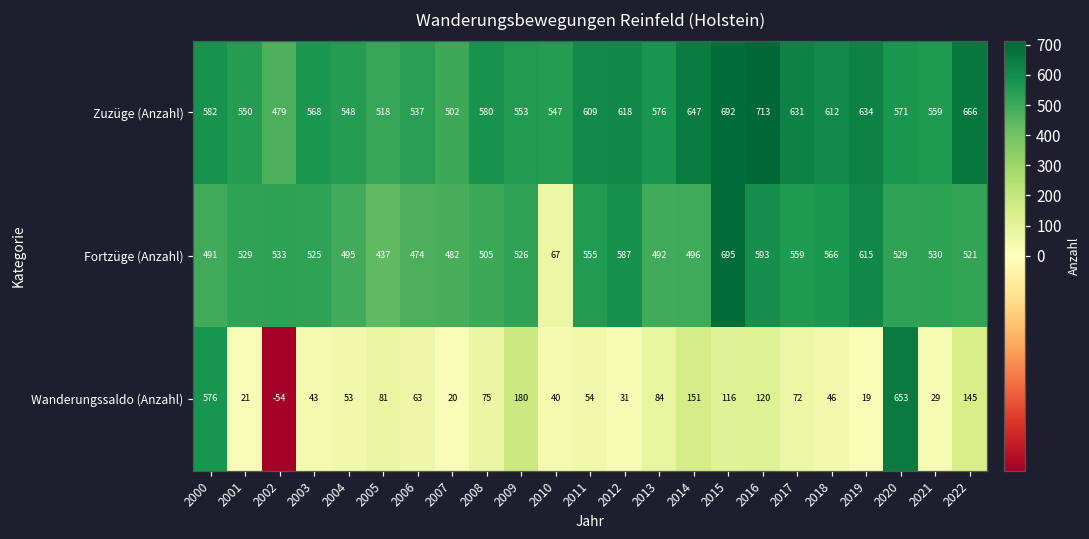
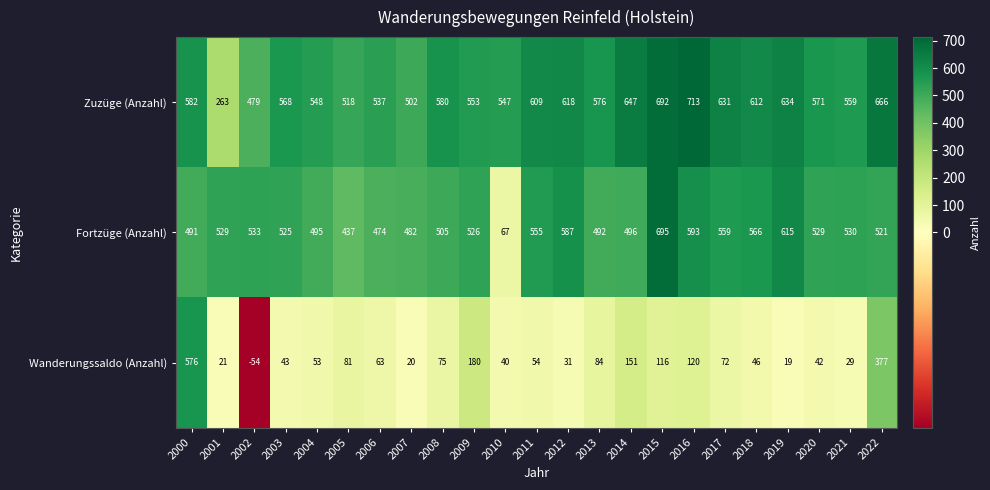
  {
    "Zuzüge (Anzahl)": {
      "2000": 582,
-     "2001": 550,
+     "2001": 263,
      "2002": 479,
      "2003": 568,
      "2004": 548,
      "2005": 518,
      "2006": 537,
      "2007": 502,
      "2008": 580,
      "2009": 553,
      "2010": 547,
      "2011": 609,
      "2012": 618,
      "2013": 576,
      "2014": 647,
      "2015": 692,
      "2016": 713,
      "2017": 631,
      "2018": 612,
      "2019": 634,
      "2020": 571,
      "2021": 559,
      "2022": 666
    },
    "Fortzüge (Anzahl)": {
      "2000": 491,
      "2001": 529,
      "2002": 533,
      "2003": 525,
      "2004": 495,
      "2005": 437,
      "2006": 474,
      "2007": 482,
      "2008": 505,
      "2009": 526,
      "2010": 67,
      "2011": 555,
      "2012": 587,
      "2013": 492,
      "2014": 496,
      "2015": 695,
      "2016": 593,
      "2017": 559,
      "2018": 566,
      "2019": 615,
      "2020": 529,
      "2021": 530,
      "2022": 521
    },
    "Wanderungssaldo (Anzahl)": {
      "2000": 576,
      "2001": 21,
      "2002": -54,
      "2003": 43,
      "2004": 53,
      "2005": 81,
      "2006": 63,
      "2007": 20,
      "2008": 75,
      "2009": 180,
      "2010": 40,
      "2011": 54,
      "2012": 31,
      "2013": 84,
      "2014": 151,
      "2015": 116,
      "2016": 120,
      "2017": 72,
      "2018": 46,
      "2019": 19,
-     "2020": 653,
+     "2020": 42,
      "2021": 29,
-     "2022": 145
+     "2022": 377
    }
  }
